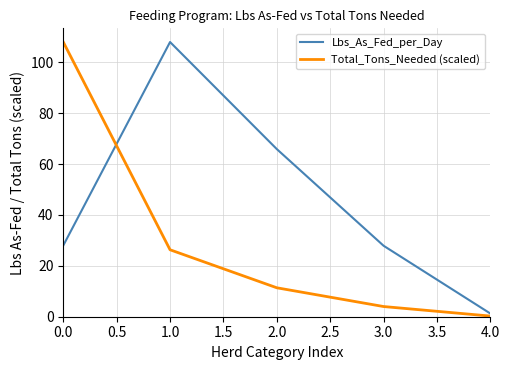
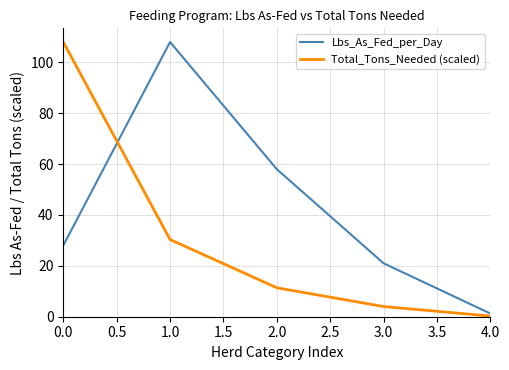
  {
    "Lbs_As_Fed_per_Day": {
      "0.0": 28,
      "1.0": 108,
-     "2.0": 66,
-     "3.0": 28,
+     "2.0": 58,
+     "3.0": 21,
      "4.0": 1
    },
    "Total_Tons_Needed (scaled)": {
      "0.0": 108,
-     "1.0": 26,
+     "1.0": 30,
      "2.0": 11,
      "3.0": 4,
      "4.0": 0
    }
  }
